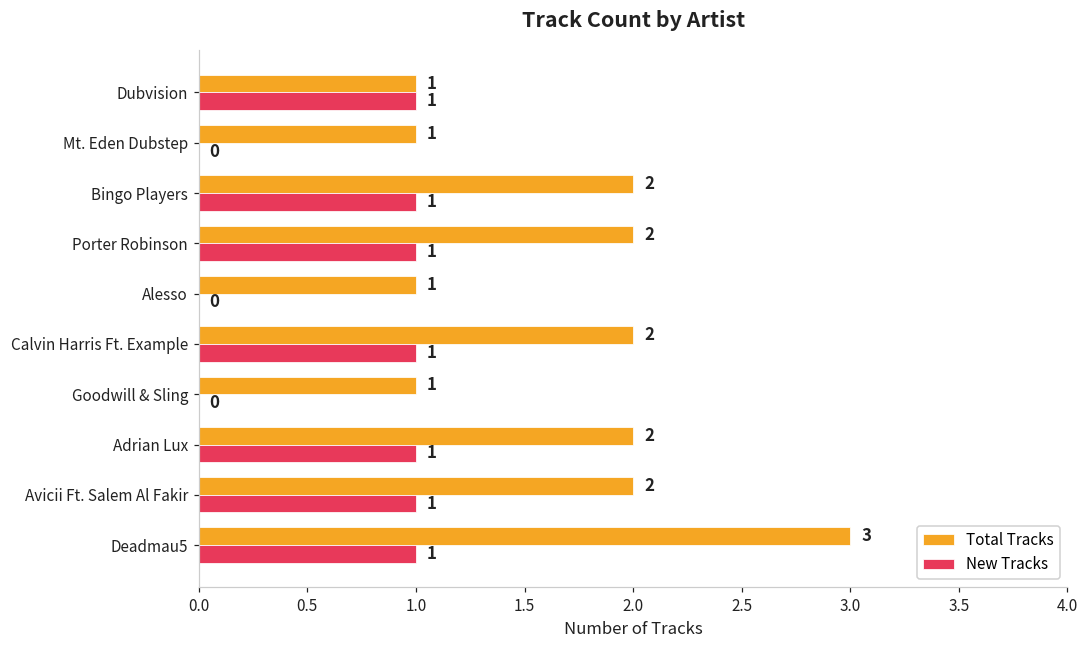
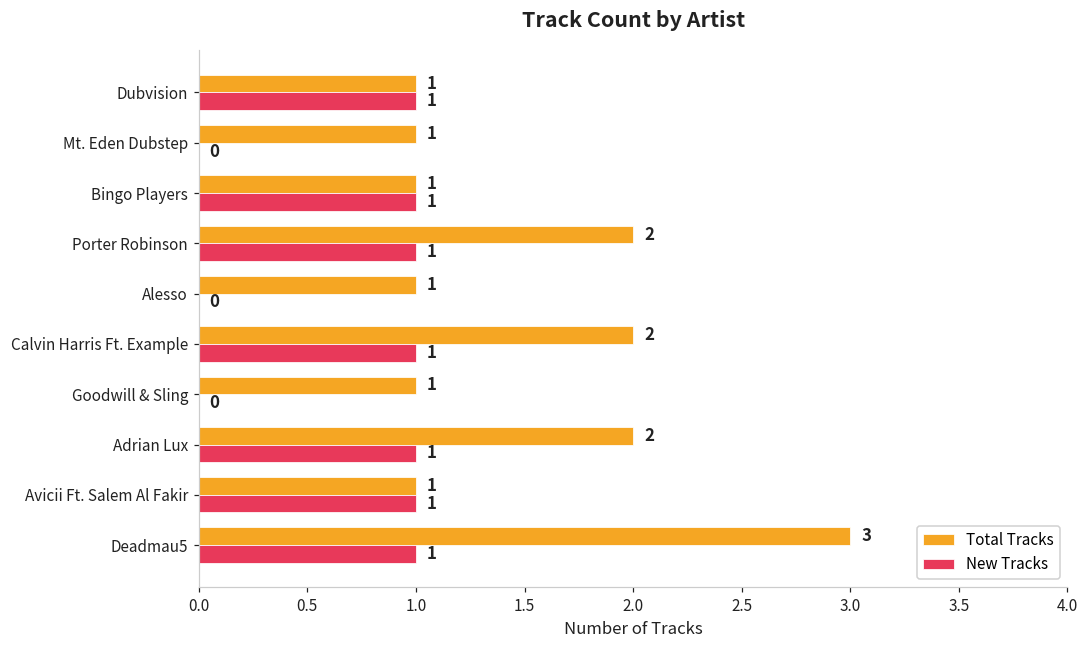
  {
    "Total Tracks": {
      "Dubvision": 1,
      "Mt. Eden Dubstep": 1,
-     "Bingo Players": 2,
+     "Bingo Players": 1,
      "Porter Robinson": 2,
      "Alesso": 1,
      "Calvin Harris Ft. Example": 2,
      "Goodwill & Sling": 1,
      "Adrian Lux": 2,
-     "Avicii Ft. Salem Al Fakir": 2,
+     "Avicii Ft. Salem Al Fakir": 1,
      "Deadmau5": 3
    },
    "New Tracks": {
      "Dubvision": 1,
      "Mt. Eden Dubstep": 0,
      "Bingo Players": 1,
      "Porter Robinson": 1,
      "Alesso": 0,
      "Calvin Harris Ft. Example": 1,
      "Goodwill & Sling": 0,
      "Adrian Lux": 1,
      "Avicii Ft. Salem Al Fakir": 1,
      "Deadmau5": 1
    }
  }
